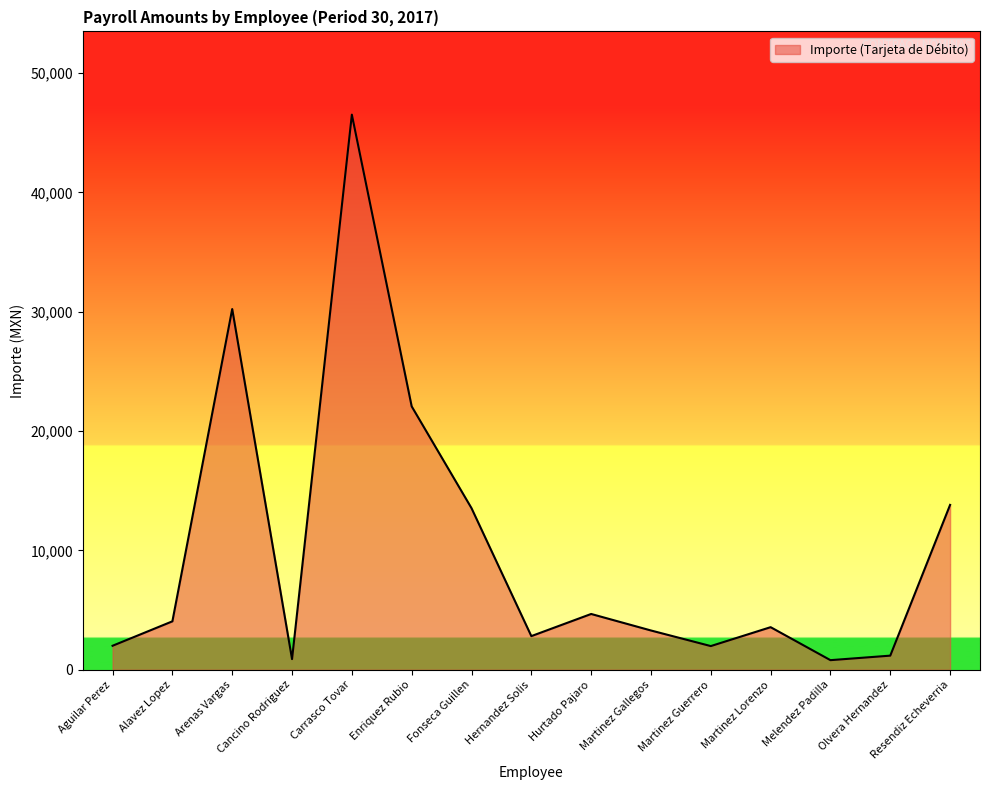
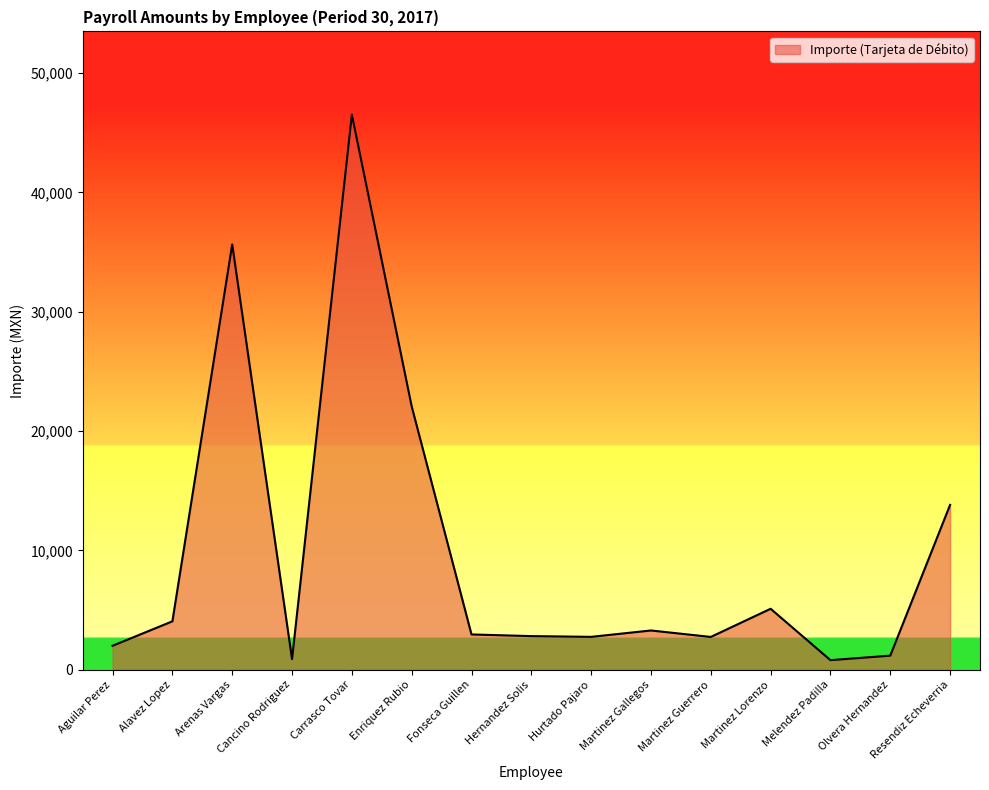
  {
    "Aguilar Perez": "2,000",
    "Alavez Lopez": "4,100",
-   "Arenas Vargas": "30,200",
+   "Arenas Vargas": "35,600",
    "Cancino Rodriguez": "900",
    "Carrasco Tovar": "46,500",
    "Enriquez Rubio": "22,100",
-   "Fonseca Guillen": "13,500",
+   "Fonseca Guillen": "3,000",
    "Hernandez Solis": "2,800",
-   "Hurtado Pajaro": "4,700",
+   "Hurtado Pajaro": "2,800",
    "Martinez Gallegos": "3,300",
-   "Martinez Guerrero": "2,000",
-   "Martinez Lorenzo": "3,600",
+   "Martinez Guerrero": "2,800",
+   "Martinez Lorenzo": "5,100",
    "Melendez Padilla": "800",
    "Olvera Hernandez": "1,200",
    "Resendiz Echeverria": "13,800"
  }
